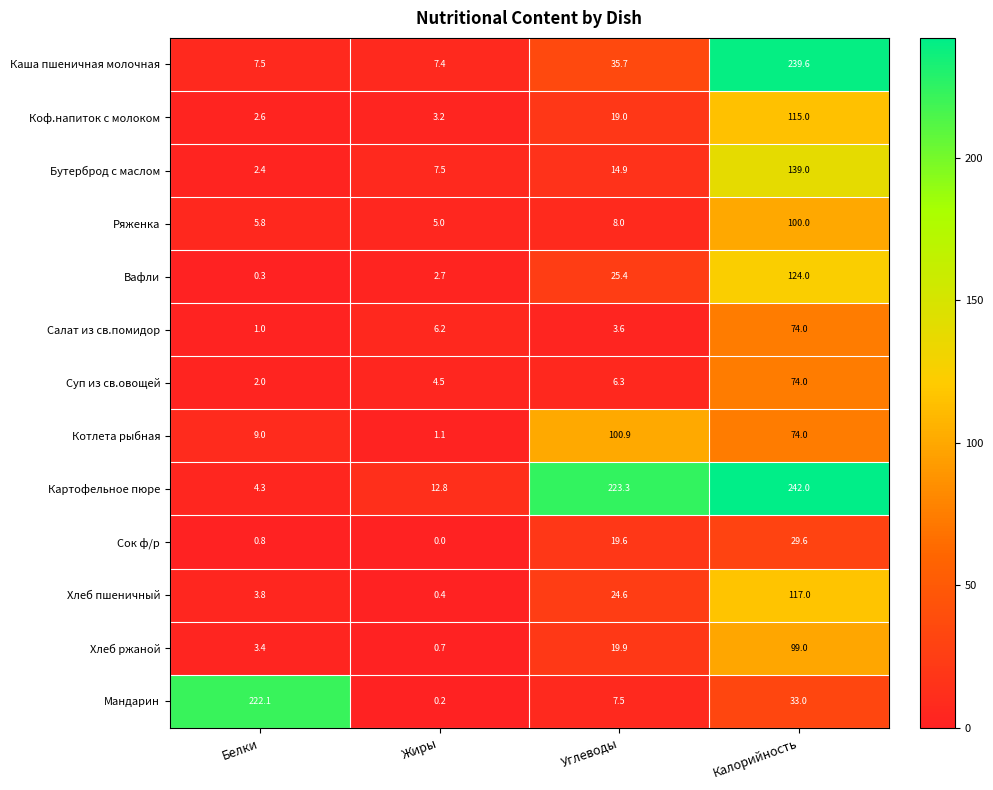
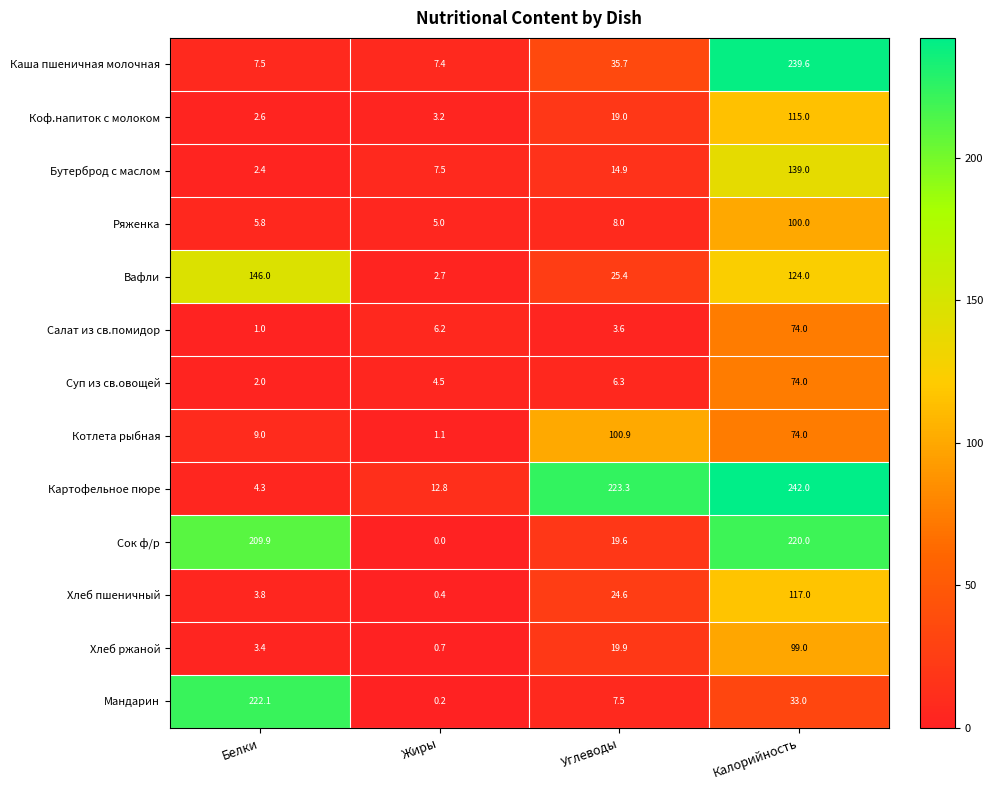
  {
    "Каша пшеничная молочная": {
      "Белки": 7.5,
      "Жиры": 7.4,
      "Углеводы": 35.7,
      "Калорийность": 239.6
    },
    "Коф.напиток с молоком": {
      "Белки": 2.6,
      "Жиры": 3.2,
      "Углеводы": 19.0,
      "Калорийность": 115.0
    },
    "Бутерброд с маслом": {
      "Белки": 2.4,
      "Жиры": 7.5,
      "Углеводы": 14.9,
      "Калорийность": 139.0
    },
    "Ряженка": {
      "Белки": 5.8,
      "Жиры": 5.0,
      "Углеводы": 8.0,
      "Калорийность": 100.0
    },
    "Вафли": {
-     "Белки": 0.3,
+     "Белки": 146.0,
      "Жиры": 2.7,
      "Углеводы": 25.4,
      "Калорийность": 124.0
    },
    "Салат из св.помидор": {
      "Белки": 1.0,
      "Жиры": 6.2,
      "Углеводы": 3.6,
      "Калорийность": 74.0
    },
    "Суп из св.овощей": {
      "Белки": 2.0,
      "Жиры": 4.5,
      "Углеводы": 6.3,
      "Калорийность": 74.0
    },
    "Котлета рыбная": {
      "Белки": 9.0,
      "Жиры": 1.1,
      "Углеводы": 100.9,
      "Калорийность": 74.0
    },
    "Картофельное пюре": {
      "Белки": 4.3,
      "Жиры": 12.8,
      "Углеводы": 223.3,
      "Калорийность": 242.0
    },
    "Сок ф/р": {
-     "Белки": 0.8,
+     "Белки": 209.9,
      "Жиры": 0.0,
      "Углеводы": 19.6,
-     "Калорийность": 29.6
+     "Калорийность": 220.0
    },
    "Хлеб пшеничный": {
      "Белки": 3.8,
      "Жиры": 0.4,
      "Углеводы": 24.6,
      "Калорийность": 117.0
    },
    "Хлеб ржаной": {
      "Белки": 3.4,
      "Жиры": 0.7,
      "Углеводы": 19.9,
      "Калорийность": 99.0
    },
    "Мандарин": {
      "Белки": 222.1,
      "Жиры": 0.2,
      "Углеводы": 7.5,
      "Калорийность": 33.0
    }
  }
